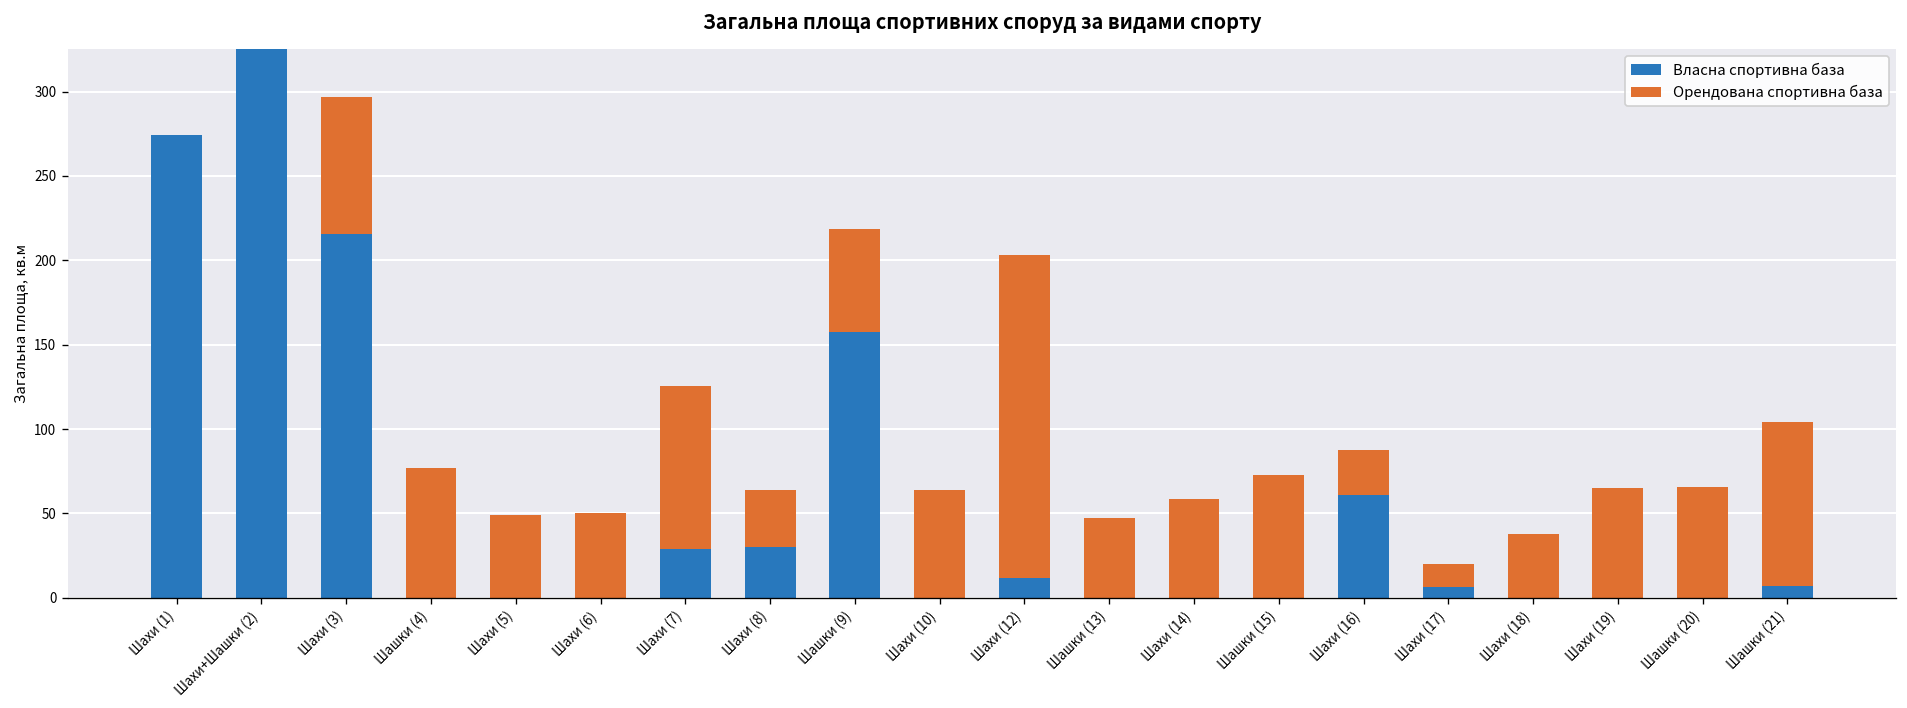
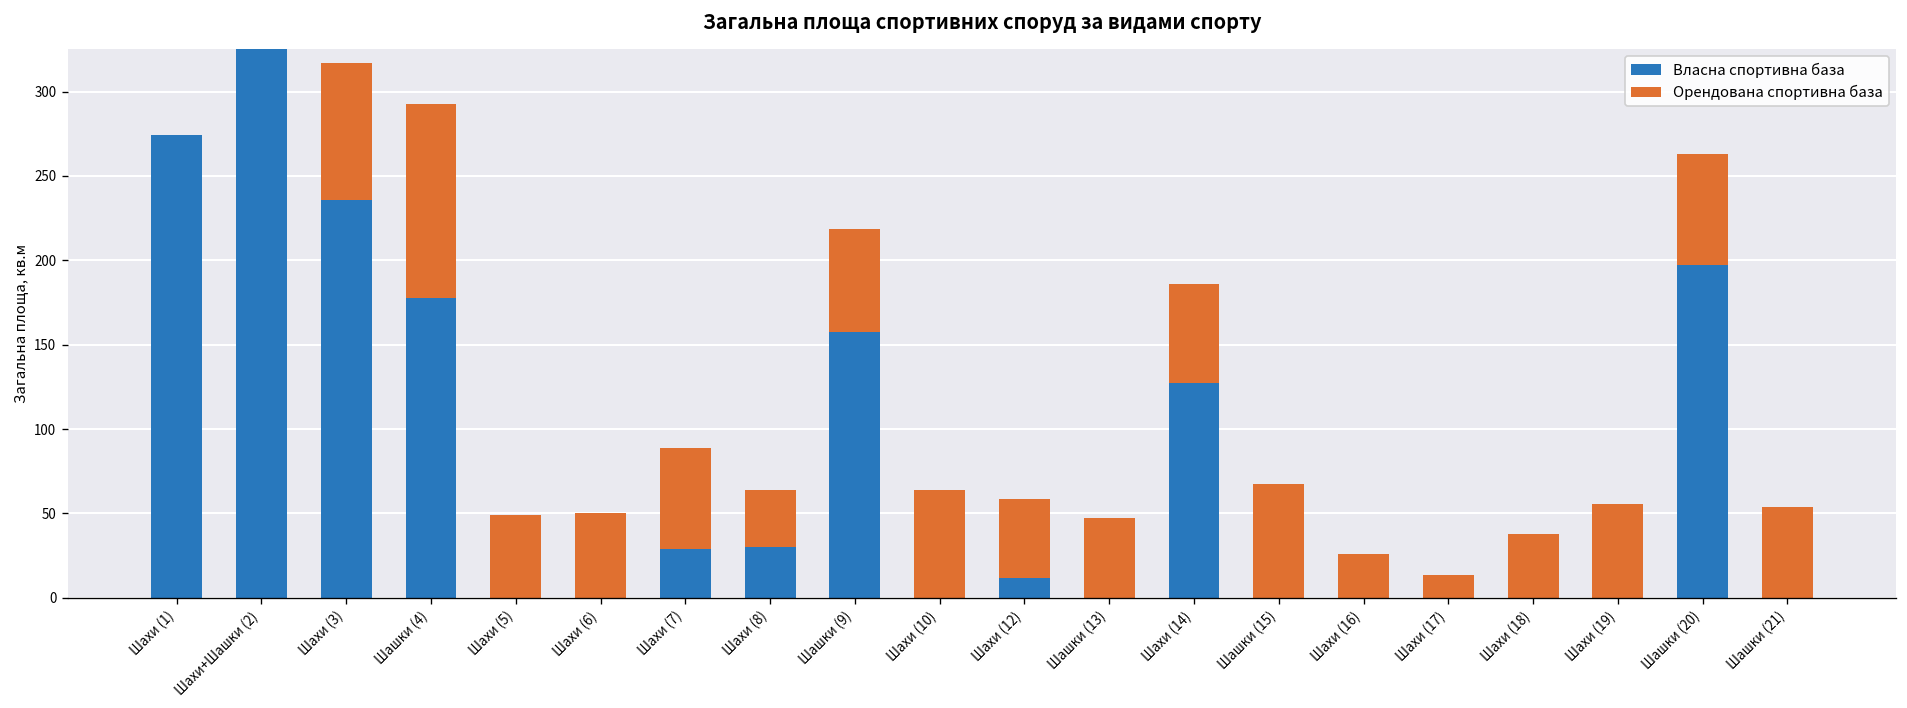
  {
    "Власна спортивна база": {
      "Шахи (1)": 275,
      "Шахи+Шашки (2)": 325,
-     "Шахи (3)": 216,
-     "Шашки (4)": 0,
+     "Шахи (3)": 236,
+     "Шашки (4)": 178,
      "Шахи (5)": 0,
      "Шахи (6)": 0,
      "Шахи (7)": 29,
      "Шахи (8)": 30,
      "Шашки (9)": 158,
      "Шахи (10)": 0,
      "Шахи (12)": 12,
      "Шашки (13)": 0,
-     "Шахи (14)": 0,
+     "Шахи (14)": 127,
      "Шашки (15)": 0,
-     "Шахи (16)": 61,
-     "Шахи (17)": 6,
+     "Шахи (16)": 0,
+     "Шахи (17)": 0,
      "Шахи (18)": 0,
      "Шахи (19)": 0,
-     "Шашки (20)": 0,
-     "Шашки (21)": 7
+     "Шашки (20)": 197,
+     "Шашки (21)": 0
    },
    "Орендована спортивна база": {
      "Шахи (1)": 0,
      "Шахи+Шашки (2)": 0,
      "Шахи (3)": 81,
-     "Шашки (4)": 77,
+     "Шашки (4)": 115,
      "Шахи (5)": 49,
      "Шахи (6)": 50,
-     "Шахи (7)": 97,
+     "Шахи (7)": 60,
      "Шахи (8)": 34,
      "Шашки (9)": 61,
      "Шахи (10)": 64,
-     "Шахи (12)": 191,
+     "Шахи (12)": 47,
      "Шашки (13)": 48,
      "Шахи (14)": 59,
-     "Шашки (15)": 73,
+     "Шашки (15)": 67,
      "Шахи (16)": 26,
      "Шахи (17)": 14,
      "Шахи (18)": 38,
-     "Шахи (19)": 65,
+     "Шахи (19)": 55,
      "Шашки (20)": 66,
-     "Шашки (21)": 97
+     "Шашки (21)": 54
    }
  }
